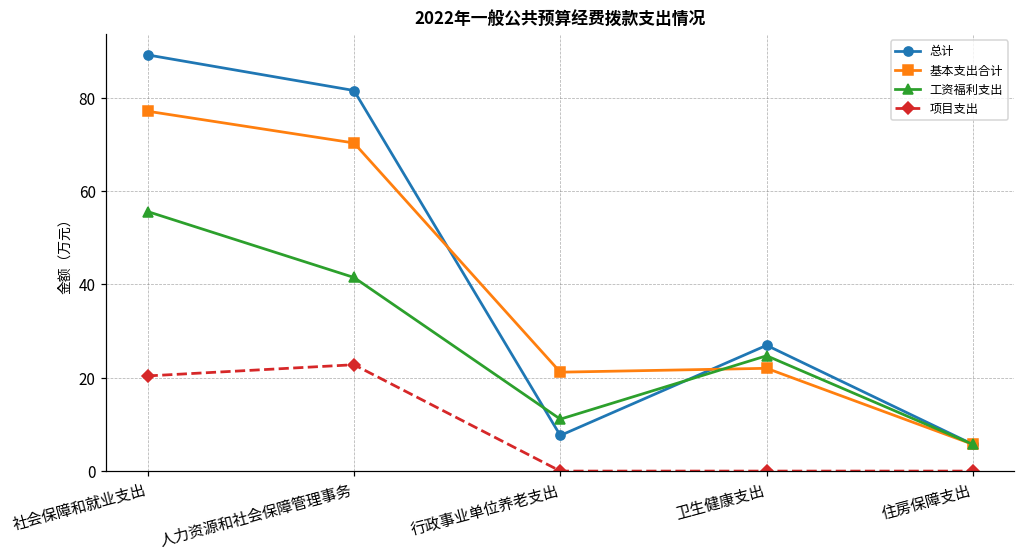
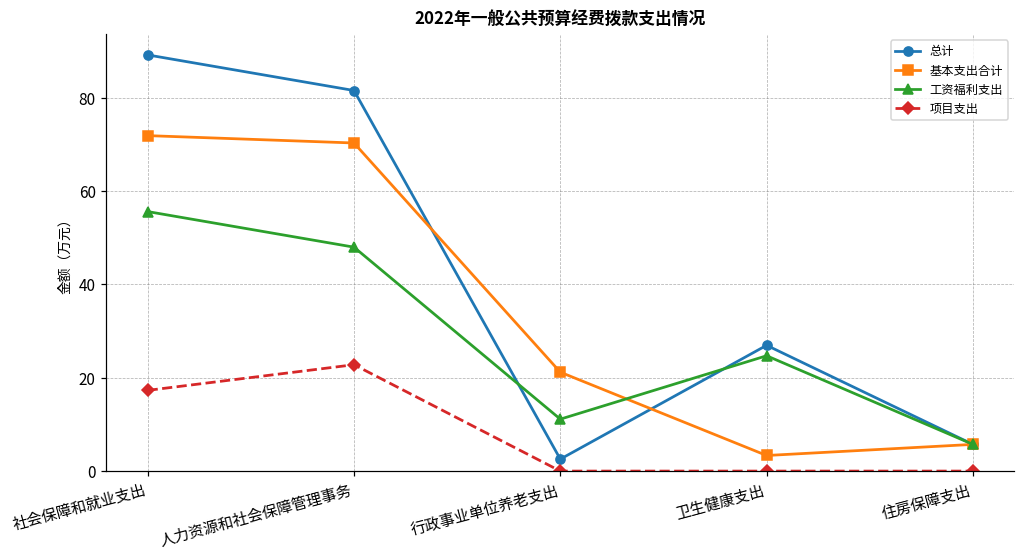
  {
    "总计": {
      "社会保障和就业支出": 89,
      "人力资源和社会保障管理事务": 82,
-     "行政事业单位养老支出": 8,
+     "行政事业单位养老支出": 3,
      "卫生健康支出": 27
    },
    "基本支出合计": {
-     "社会保障和就业支出": 77,
+     "社会保障和就业支出": 72,
      "人力资源和社会保障管理事务": 70,
      "行政事业单位养老支出": 21,
-     "卫生健康支出": 22
+     "卫生健康支出": 3
    },
    "工资福利支出": {
      "社会保障和就业支出": 56,
-     "人力资源和社会保障管理事务": 42,
+     "人力资源和社会保障管理事务": 48,
      "行政事业单位养老支出": 11,
      "卫生健康支出": 25
    },
    "项目支出": {
-     "社会保障和就业支出": 20,
+     "社会保障和就业支出": 17,
      "人力资源和社会保障管理事务": 23,
      "行政事业单位养老支出": 0,
      "卫生健康支出": 0,
      "住房保障支出": 0
    }
  }
